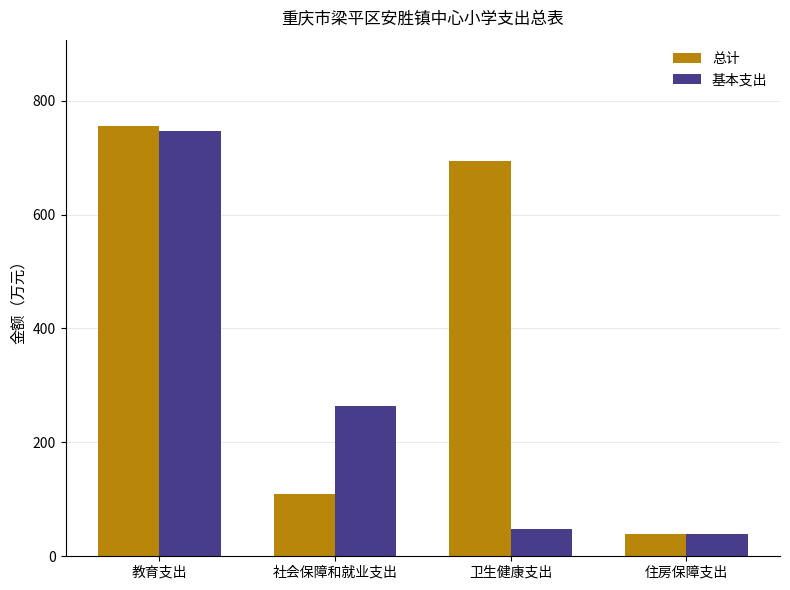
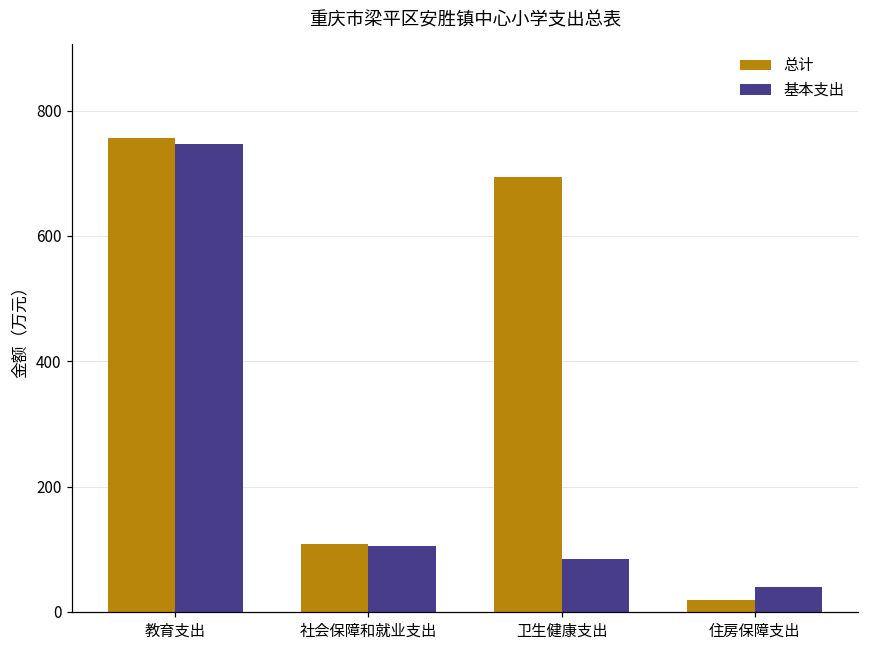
  {
    "总计": {
      "教育支出": 760,
      "社会保障和就业支出": 110,
      "卫生健康支出": 690,
-     "住房保障支出": 40
+     "住房保障支出": 20
    },
    "基本支出": {
      "教育支出": 750,
-     "社会保障和就业支出": 260,
-     "卫生健康支出": 50,
+     "社会保障和就业支出": 110,
+     "卫生健康支出": 80,
      "住房保障支出": 40
    }
  }
